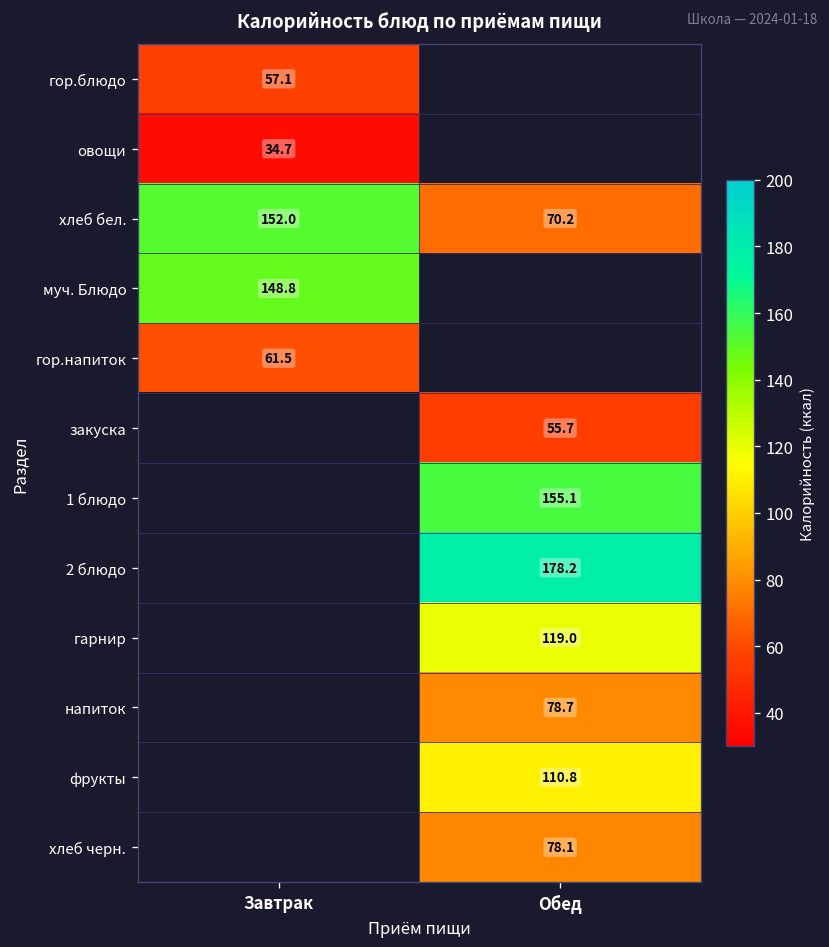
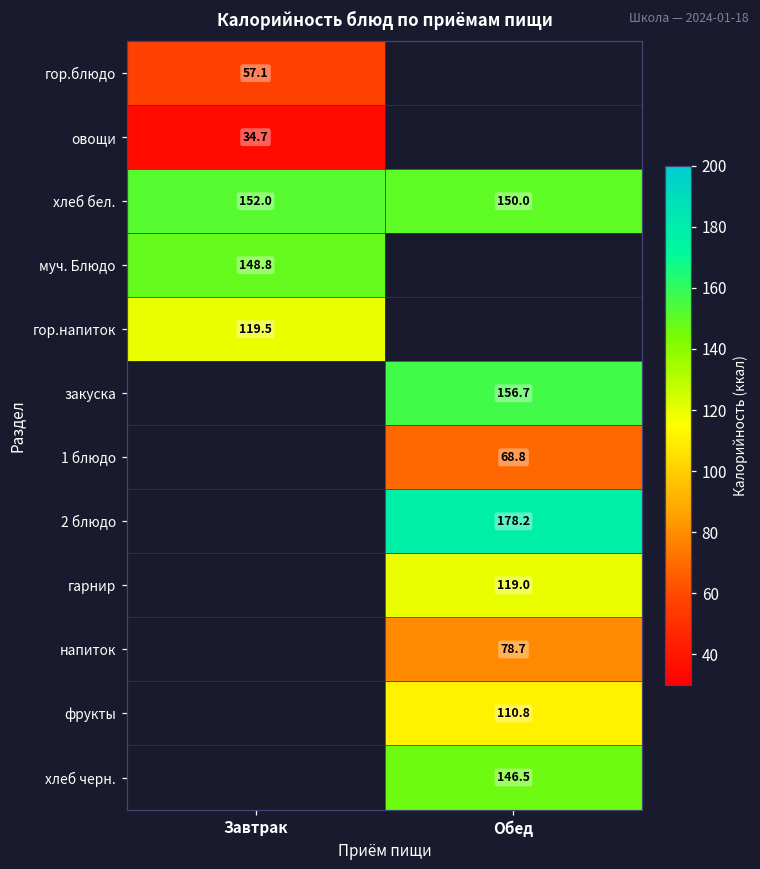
  {
    "хлеб бел.": {
-     "Обед": 70.2
+     "Обед": 150.0
    },
    "гор.напиток": {
-     "Завтрак": 61.5
+     "Завтрак": 119.5
    },
    "закуска": {
-     "Обед": 55.7
+     "Обед": 156.7
    },
    "1 блюдо": {
-     "Обед": 155.1
+     "Обед": 68.8
    },
    "хлеб черн.": {
-     "Обед": 78.1
+     "Обед": 146.5
    }
  }
